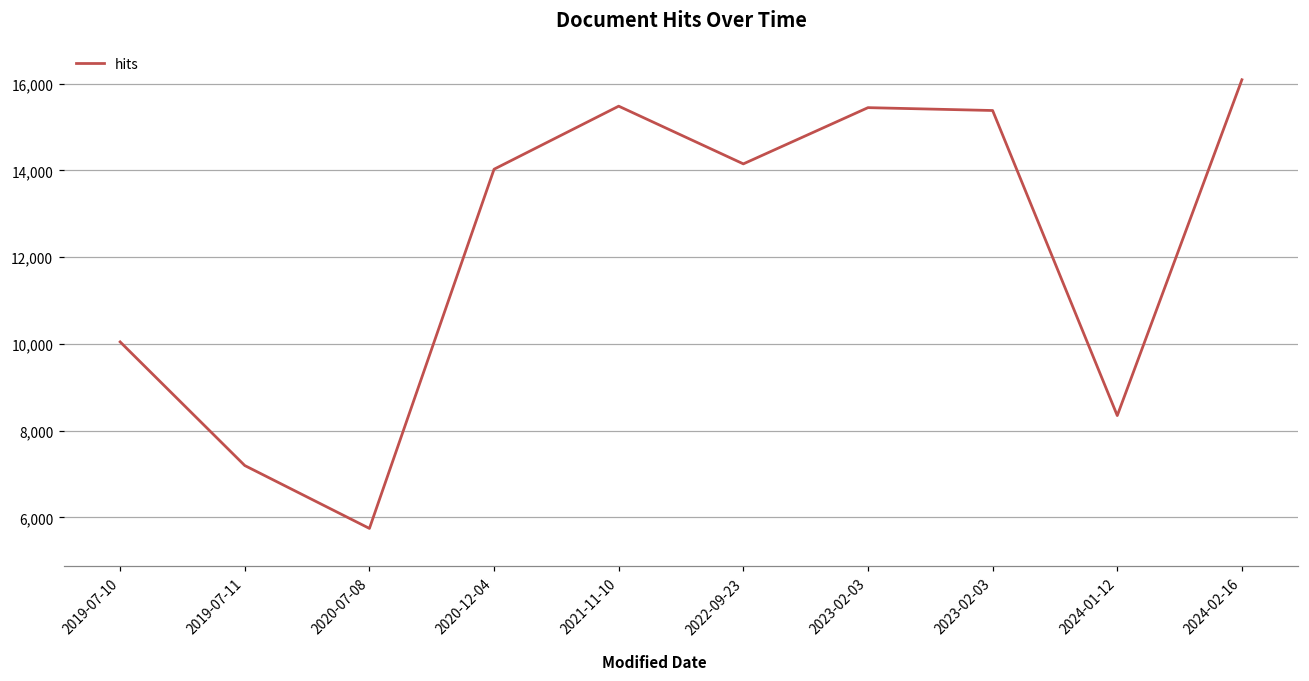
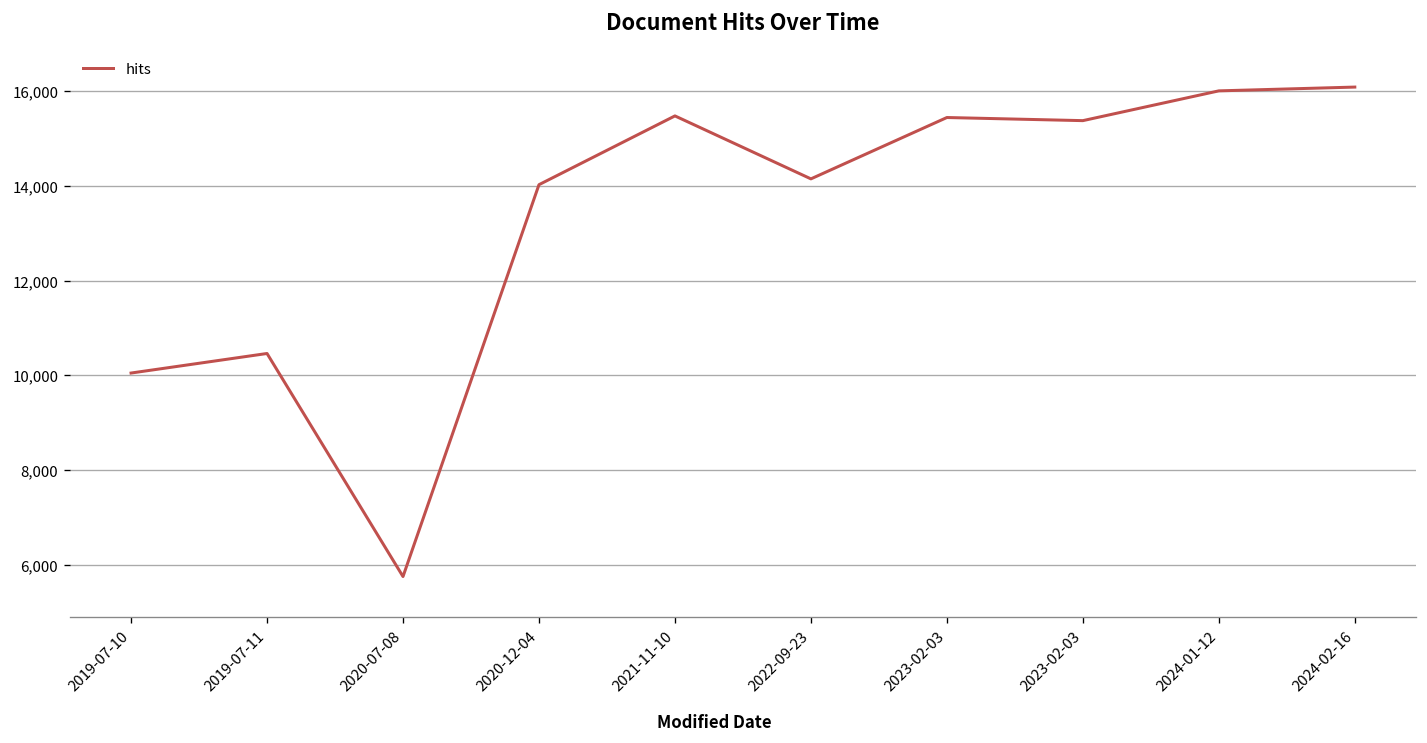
  {
    "2019-07-10": "10,000",
-   "2019-07-11": "7,200",
+   "2019-07-11": "10,500",
    "2020-07-08": "5,700",
    "2020-12-04": "14,000",
    "2021-11-10": "15,500",
    "2022-09-23": "14,100",
-   "2024-01-12": "8,300",
+   "2024-01-12": "16,000",
    "2024-02-16": "16,100"
  }
